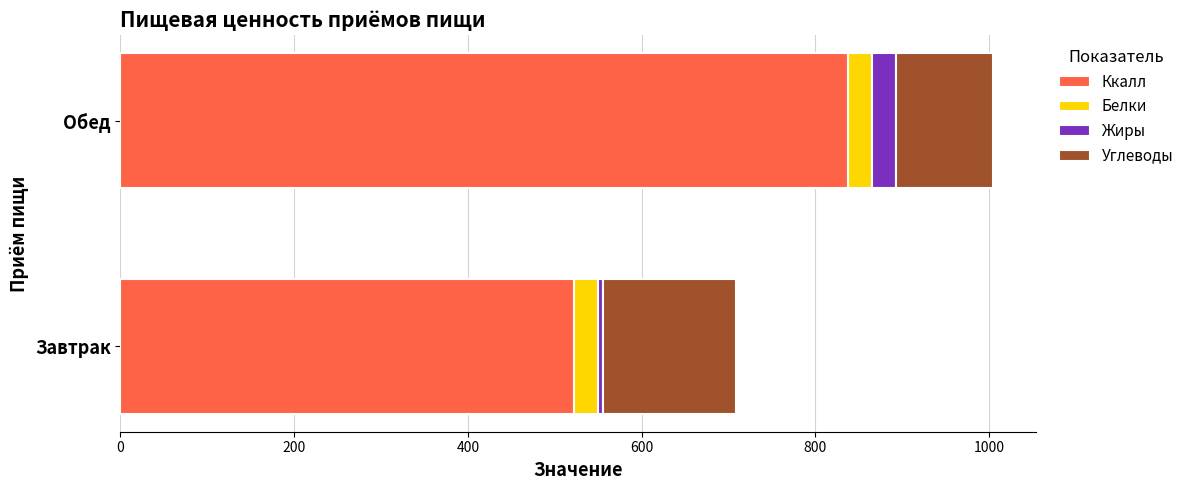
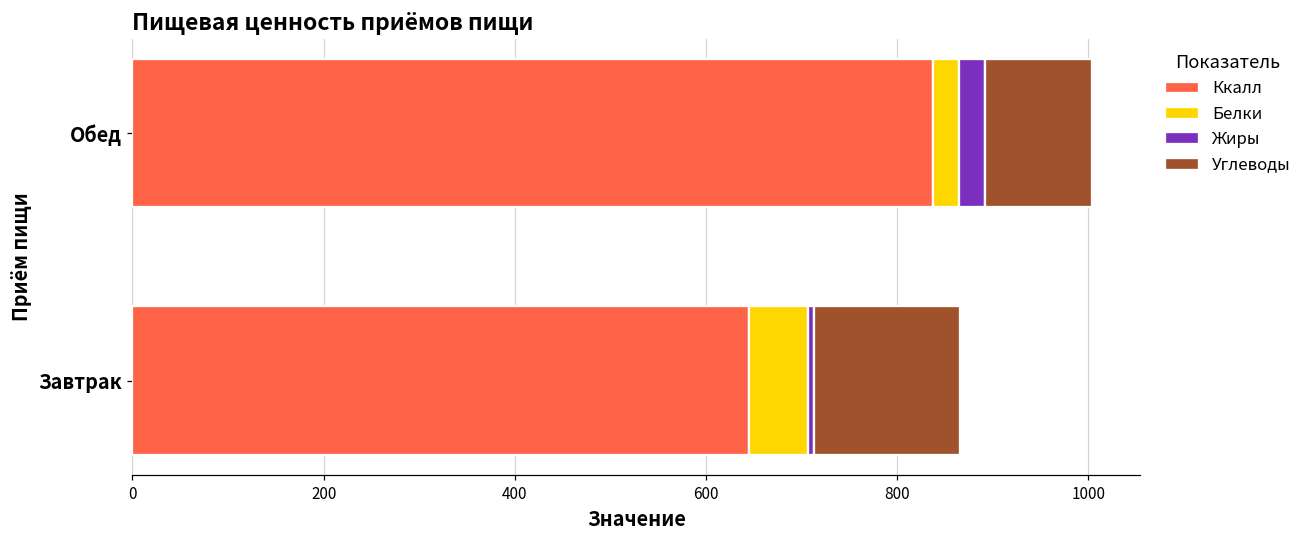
  {
    "Ккалл": {
      "Обед": 840,
-     "Завтрак": 520
+     "Завтрак": 650
    },
    "Белки": {
      "Обед": 30,
-     "Завтрак": 30
+     "Завтрак": 60
    },
    "Жиры": {
      "Обед": 30,
      "Завтрак": 10
    },
    "Углеводы": {
      "Обед": 110,
      "Завтрак": 150
    }
  }
